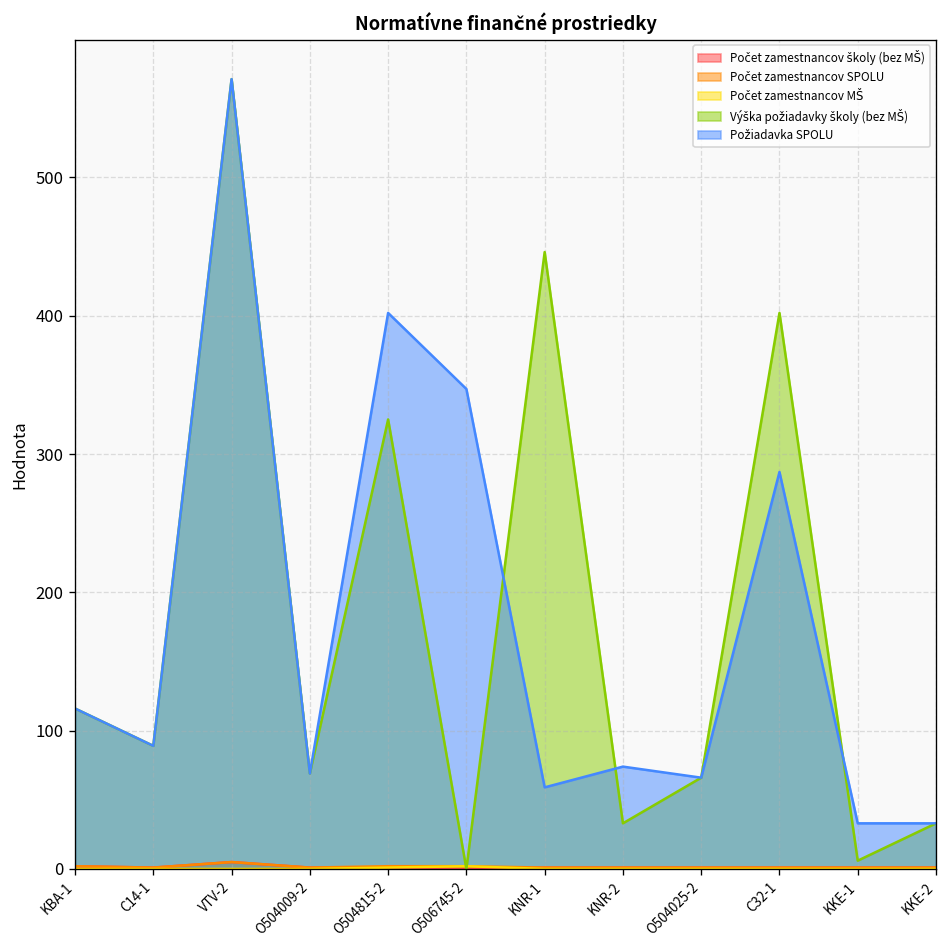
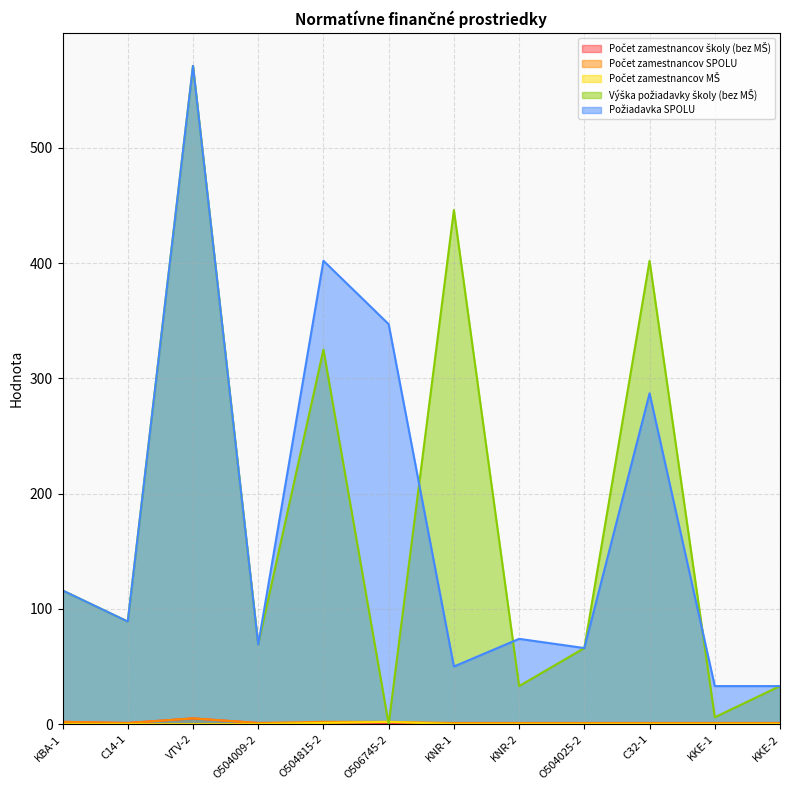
  {
    "Počet zamestnancov MŠ": {
      "VTV-2": 0
    },
    "Výška požiadavky školy (bez MŠ)": {
      "O504815-2": 325,
      "KNR-1": 446,
      "KNR-2": 33,
      "C32-1": 402,
      "KKE-1": 6
    },
    "Požiadavka SPOLU": {
      "O504815-2": 402,
      "O506745-2": 347,
-     "KNR-1": 59,
+     "KNR-1": 50,
      "KNR-2": 74,
      "C32-1": 287,
      "KKE-1": 33
    }
  }
